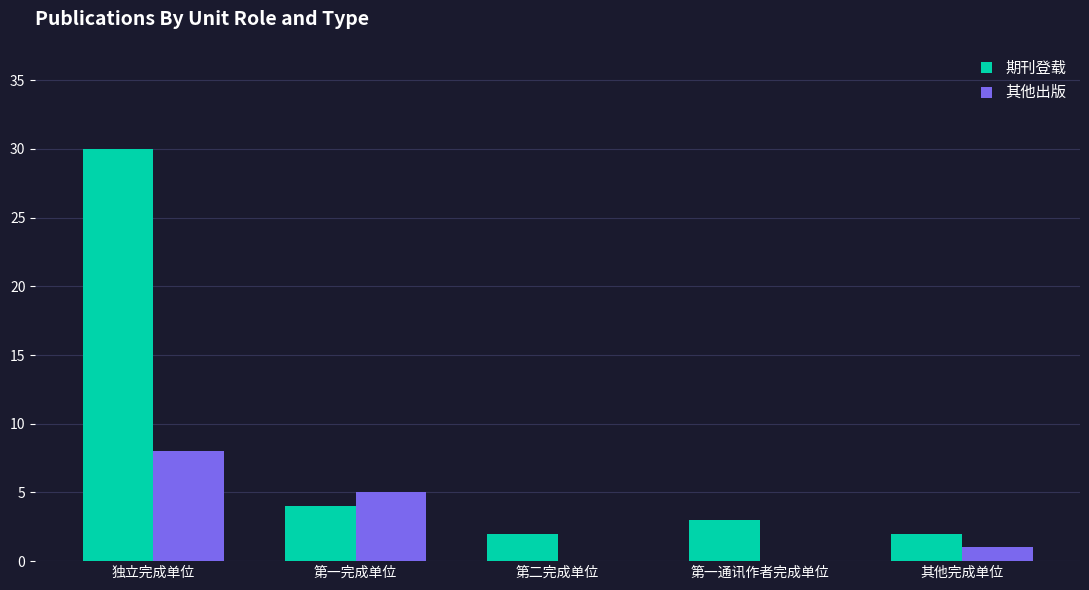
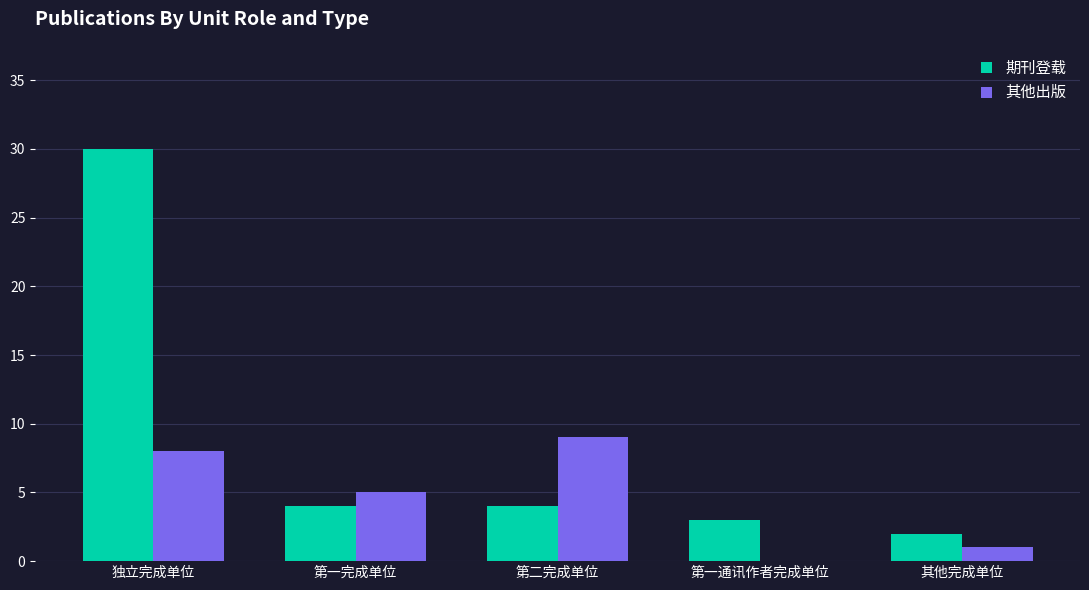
  {
    "期刊登载": {
      "独立完成单位": 30,
      "第一完成单位": 4,
-     "第二完成单位": 2,
+     "第二完成单位": 4,
      "第一通讯作者完成单位": 3,
      "其他完成单位": 2
    },
    "其他出版": {
      "独立完成单位": 8,
      "第一完成单位": 5,
-     "第二完成单位": 0,
+     "第二完成单位": 9,
      "第一通讯作者完成单位": 0,
      "其他完成单位": 1
    }
  }
